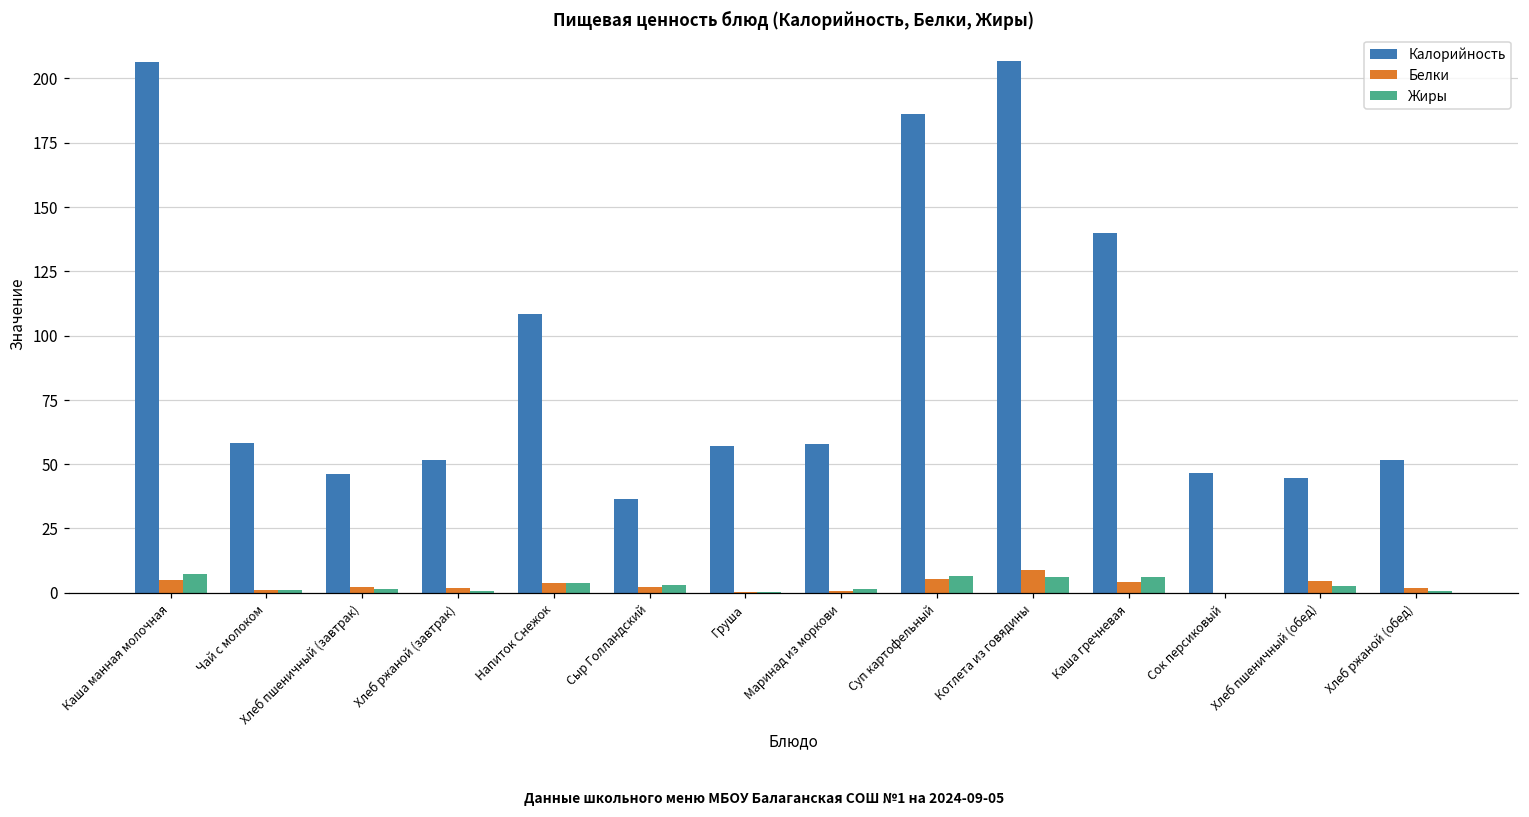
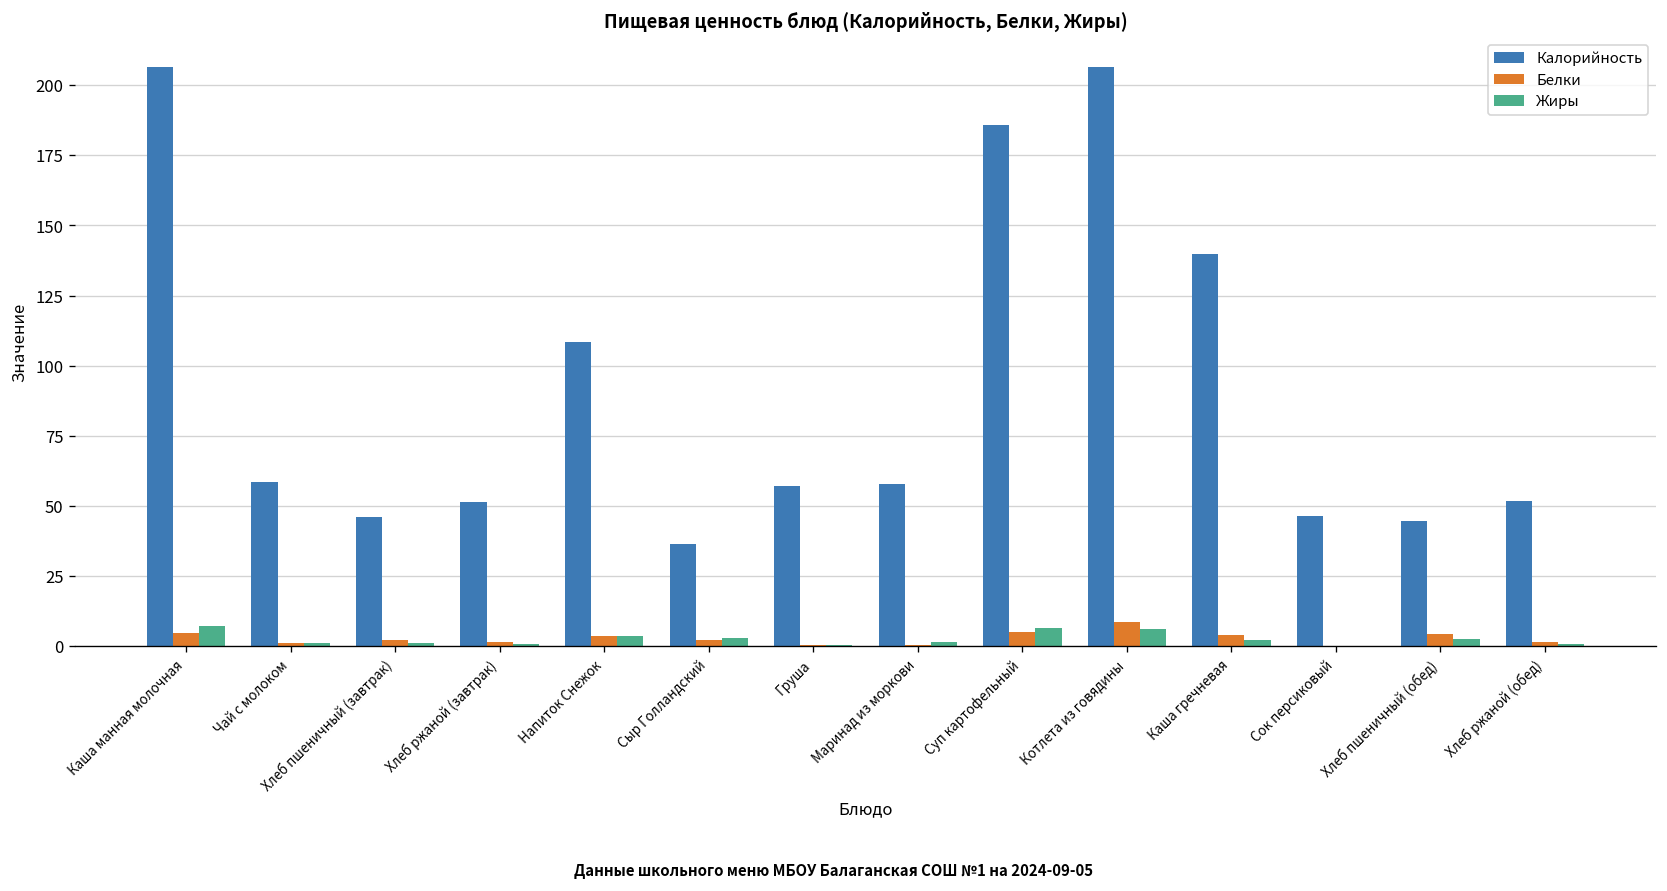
  {
    "Калорийность": {
      "Каша манная молочная": 206,
      "Чай с молоком": 58,
      "Хлеб пшеничный (завтрак)": 46,
      "Хлеб ржаной (завтрак)": 51,
      "Напиток Снежок": 109,
      "Сыр Голландский": 36,
      "Груша": 57,
      "Маринад из моркови": 58,
      "Суп картофельный": 186,
      "Котлета из говядины": 207,
      "Каша гречневая": 140,
      "Сок персиковый": 46,
      "Хлеб пшеничный (обед)": 45,
      "Хлеб ржаной (обед)": 52
    },
    "Белки": {
      "Каша манная молочная": 5,
      "Хлеб пшеничный (завтрак)": 2,
      "Хлеб ржаной (завтрак)": 2,
      "Напиток Снежок": 4,
      "Сыр Голландский": 2,
      "Суп картофельный": 5,
      "Котлета из говядины": 9,
      "Каша гречневая": 4,
      "Сок персиковый": 0,
      "Хлеб пшеничный (обед)": 4,
      "Хлеб ржаной (обед)": 2
    },
    "Жиры": {
      "Каша манная молочная": 7,
      "Хлеб пшеничный (завтрак)": 1,
      "Напиток Снежок": 4,
      "Сыр Голландский": 3,
      "Маринад из моркови": 2,
      "Суп картофельный": 7,
      "Котлета из говядины": 6,
-     "Каша гречневая": 6,
+     "Каша гречневая": 2,
      "Сок персиковый": 0,
      "Хлеб пшеничный (обед)": 3
    }
  }
